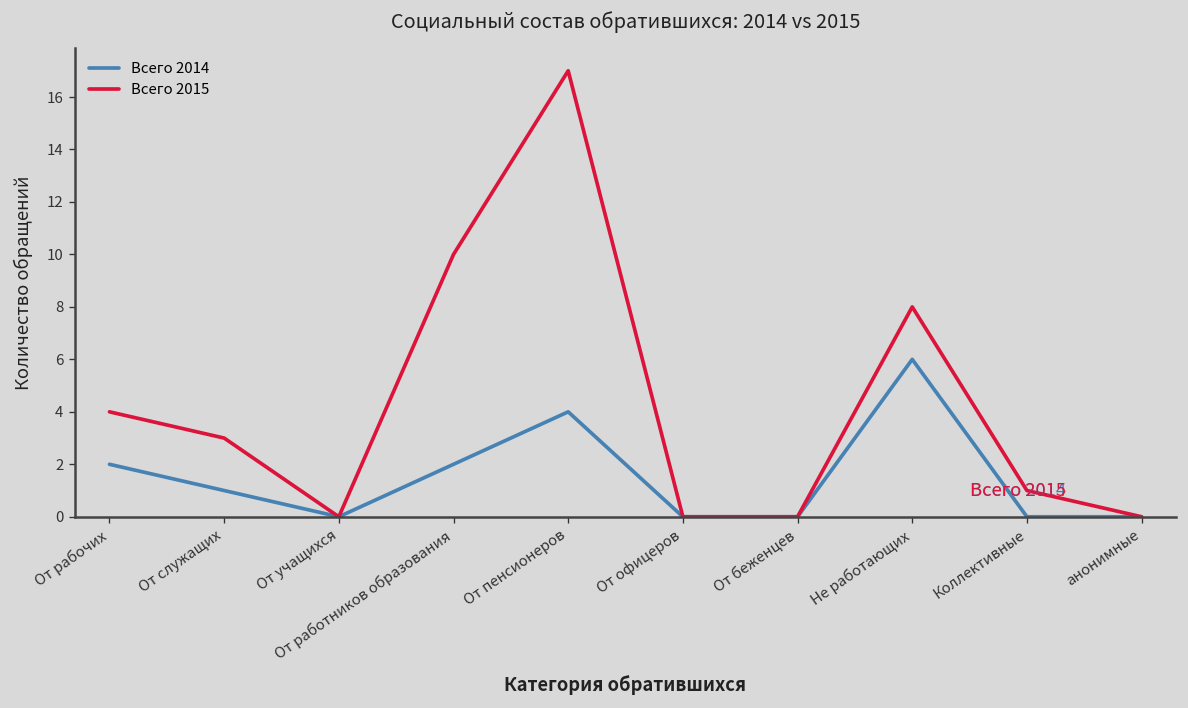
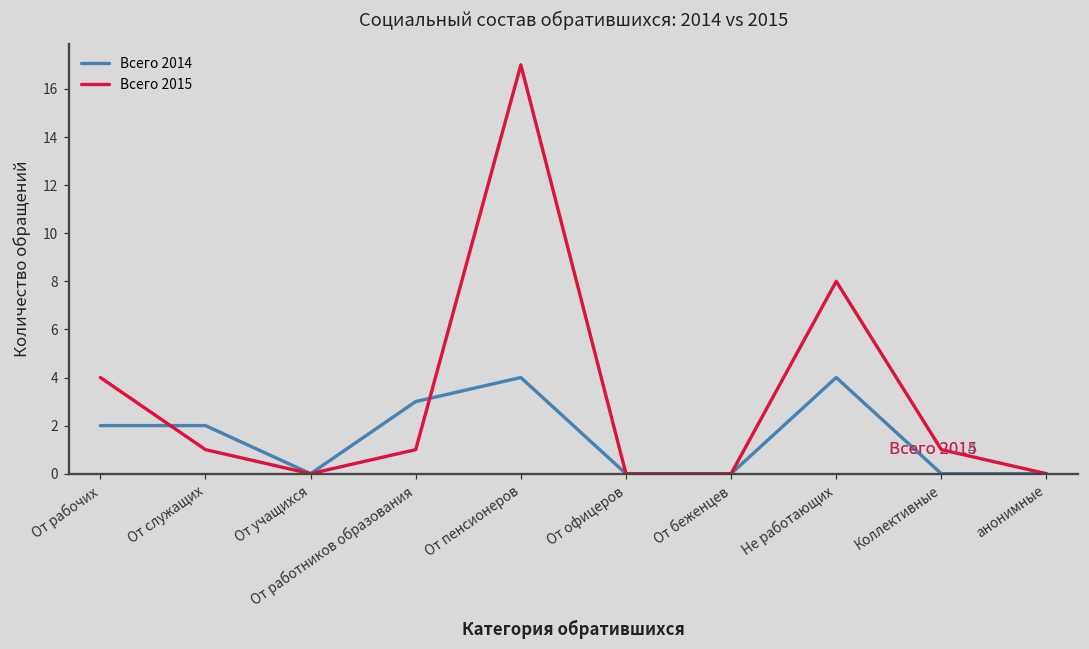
  {
    "Всего 2014": {
      "От рабочих": 2,
-     "От служащих": 1,
-     "От работников образования": 2,
+     "От служащих": 2,
+     "От работников образования": 3,
      "От пенсионеров": 4,
-     "Не работающих": 6,
+     "Не работающих": 4,
      "Коллективные": 0
    },
    "Всего 2015": {
      "От рабочих": 4,
-     "От служащих": 3,
-     "От работников образования": 10,
+     "От служащих": 1,
+     "От работников образования": 1,
      "От пенсионеров": 17,
      "Не работающих": 8
    }
  }
